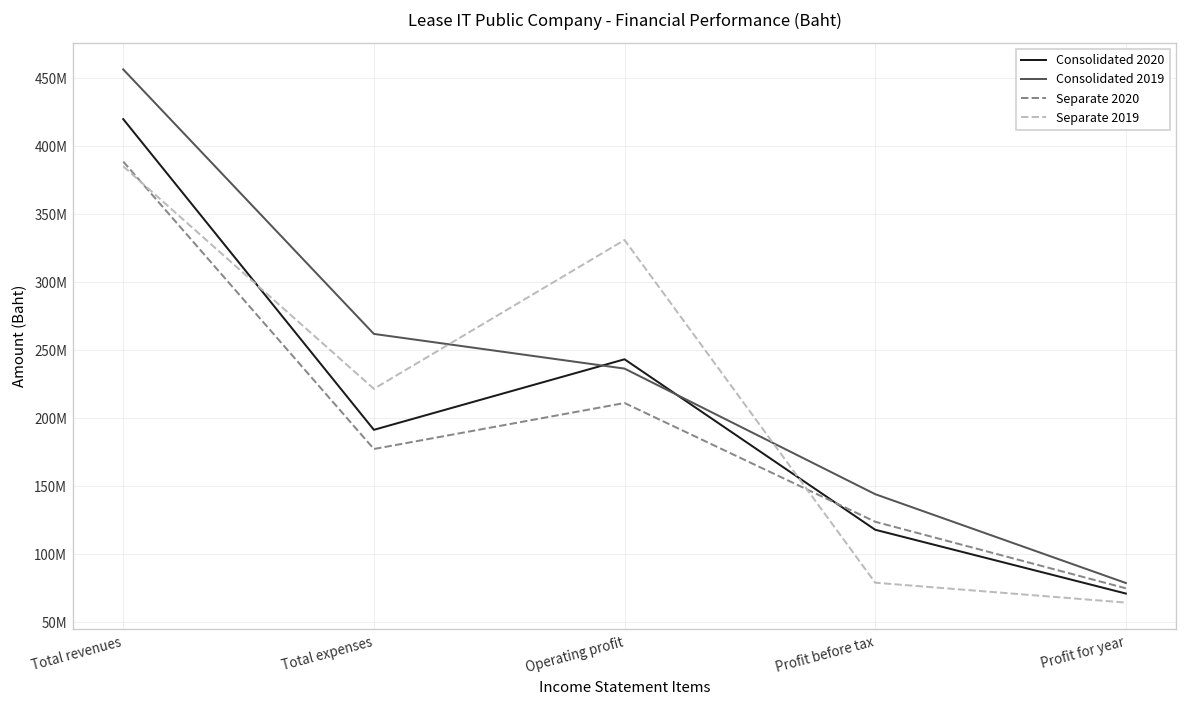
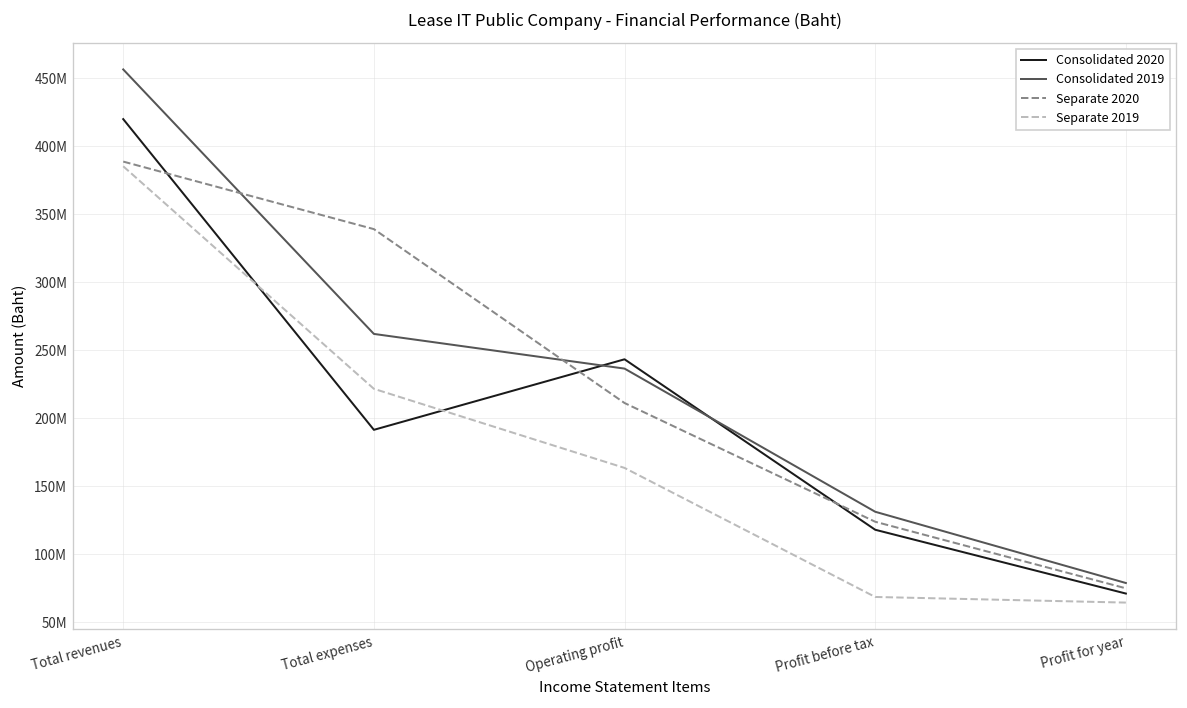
  {
    "Consolidated 2020": {
      "Total revenues": 420000000,
      "Total expenses": 192000000,
      "Operating profit": 243000000,
      "Profit before tax": 118000000,
      "Profit for year": 71000000
    },
    "Consolidated 2019": {
      "Total revenues": 457000000,
      "Total expenses": 262000000,
      "Operating profit": 237000000,
-     "Profit before tax": 144000000,
+     "Profit before tax": 131000000,
      "Profit for year": 79000000
    },
    "Separate 2020": {
      "Total revenues": 389000000,
-     "Total expenses": 178000000,
+     "Total expenses": 339000000,
      "Operating profit": 211000000,
      "Profit before tax": 124000000,
      "Profit for year": 75000000
    },
    "Separate 2019": {
      "Total revenues": 385000000,
      "Total expenses": 222000000,
-     "Operating profit": 331000000,
-     "Profit before tax": 79000000,
+     "Operating profit": 164000000,
+     "Profit before tax": 69000000,
      "Profit for year": 65000000
    }
  }
